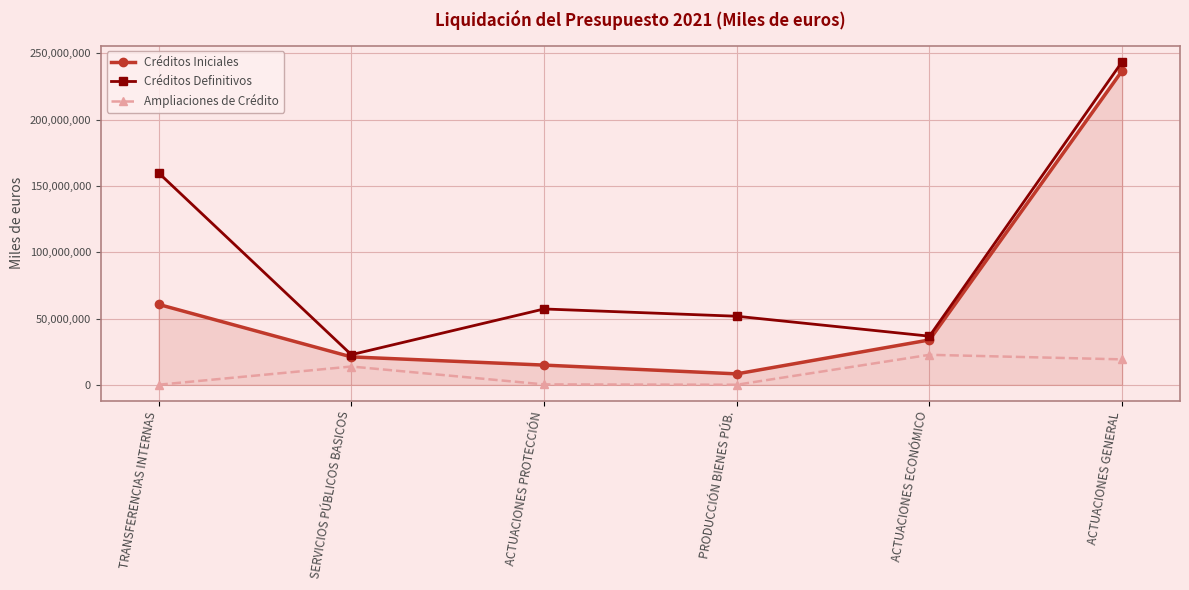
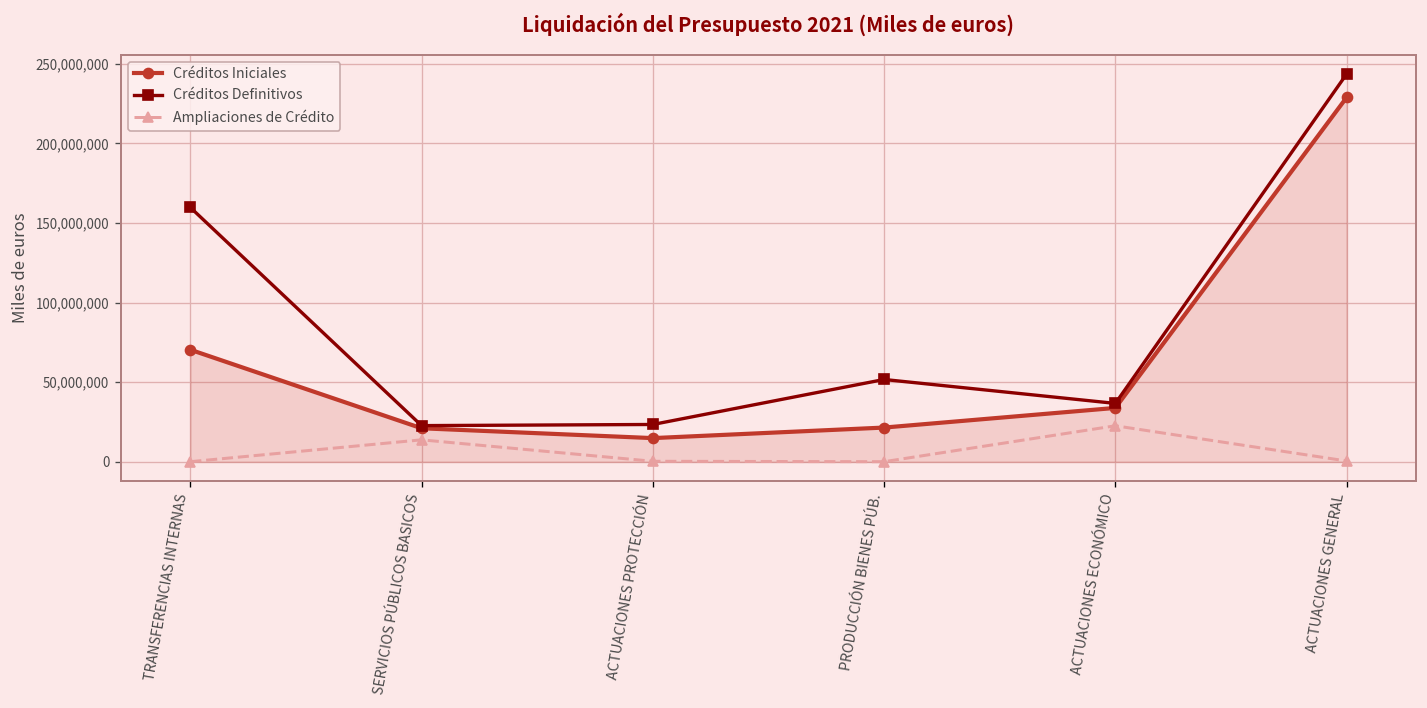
  {
    "Créditos Iniciales": {
-     "TRANSFERENCIAS INTERNAS": "61,000,000",
+     "TRANSFERENCIAS INTERNAS": "70,000,000",
      "ACTUACIONES PROTECCIÓN": "15,000,000",
-     "PRODUCCIÓN BIENES PÚB.": "8,000,000",
+     "PRODUCCIÓN BIENES PÚB.": "22,000,000",
      "ACTUACIONES ECONÓMICO": "34,000,000",
-     "ACTUACIONES GENERAL": "237,000,000"
+     "ACTUACIONES GENERAL": "229,000,000"
    },
    "Créditos Definitivos": {
      "TRANSFERENCIAS INTERNAS": "160,000,000",
-     "ACTUACIONES PROTECCIÓN": "57,000,000",
+     "ACTUACIONES PROTECCIÓN": "23,000,000",
      "PRODUCCIÓN BIENES PÚB.": "52,000,000",
      "ACTUACIONES ECONÓMICO": "37,000,000",
      "ACTUACIONES GENERAL": "244,000,000"
    },
    "Ampliaciones de Crédito": {
      "TRANSFERENCIAS INTERNAS": "0",
      "SERVICIOS PÚBLICOS BASICOS": "14,000,000",
      "ACTUACIONES PROTECCIÓN": "0",
      "PRODUCCIÓN BIENES PÚB.": "0",
      "ACTUACIONES ECONÓMICO": "23,000,000",
-     "ACTUACIONES GENERAL": "19,000,000"
+     "ACTUACIONES GENERAL": "0"
    }
  }
